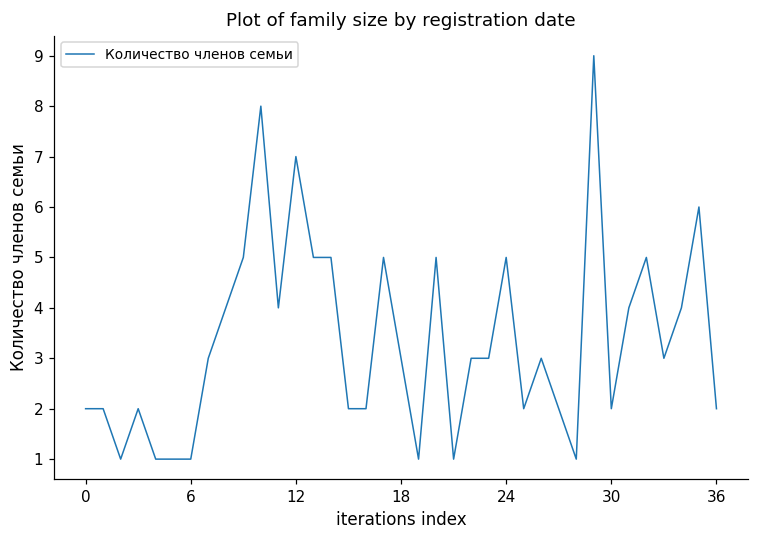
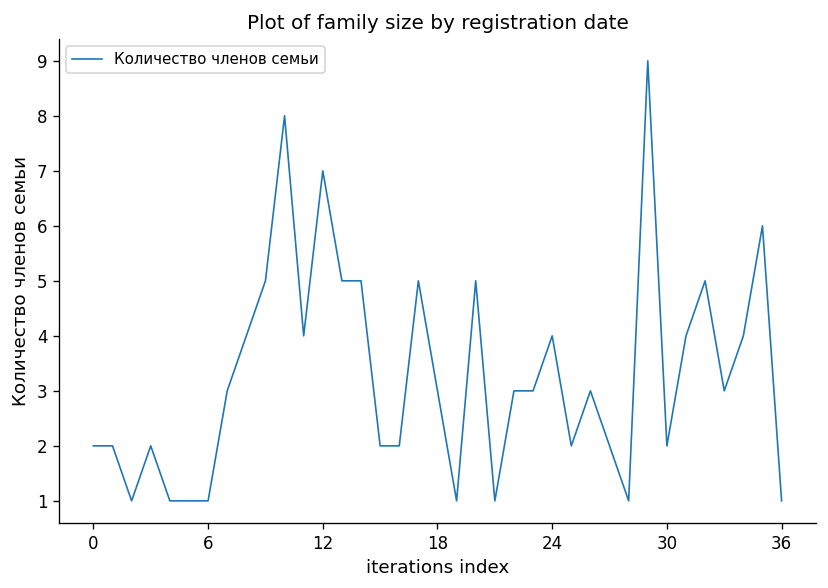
  {
    "0": 2,
    "6": 1,
    "12": 7,
    "18": 3,
-   "24": 5,
+   "24": 4,
    "30": 2,
-   "36": 2
+   "36": 1
  }
